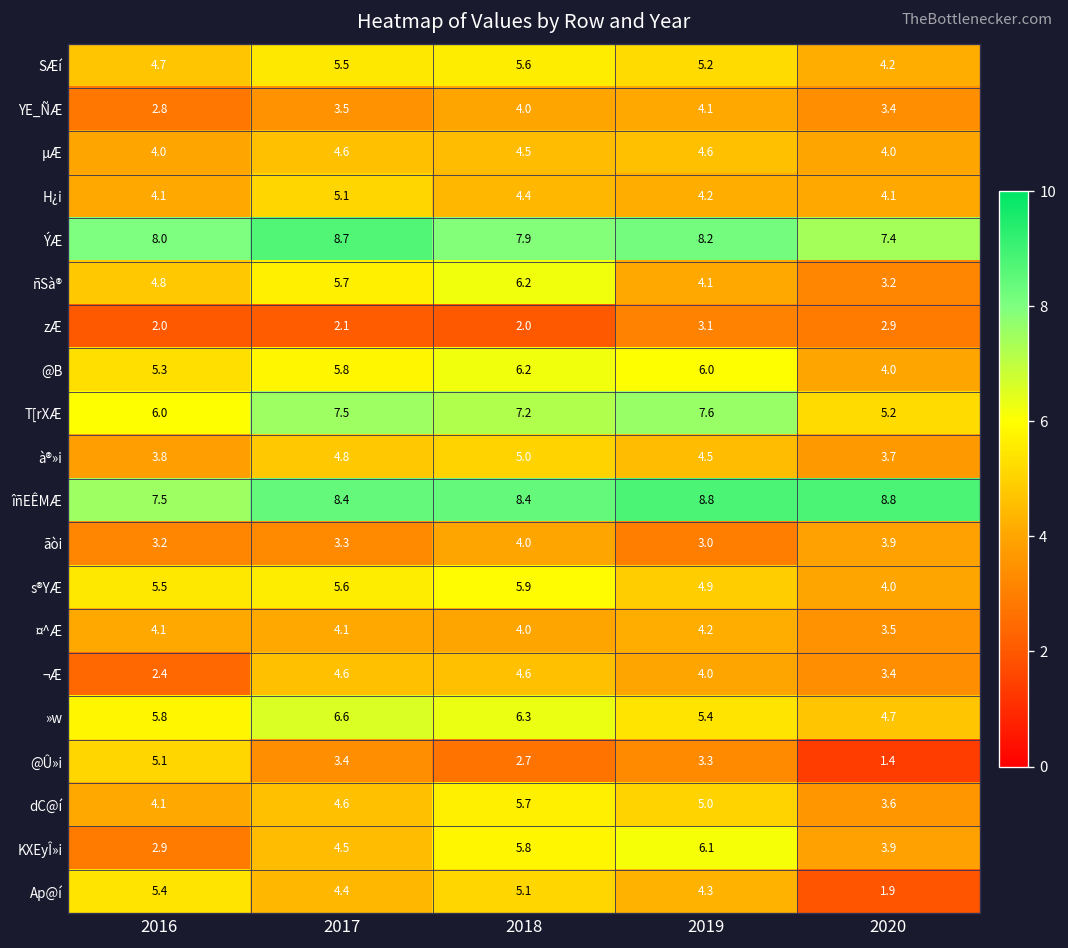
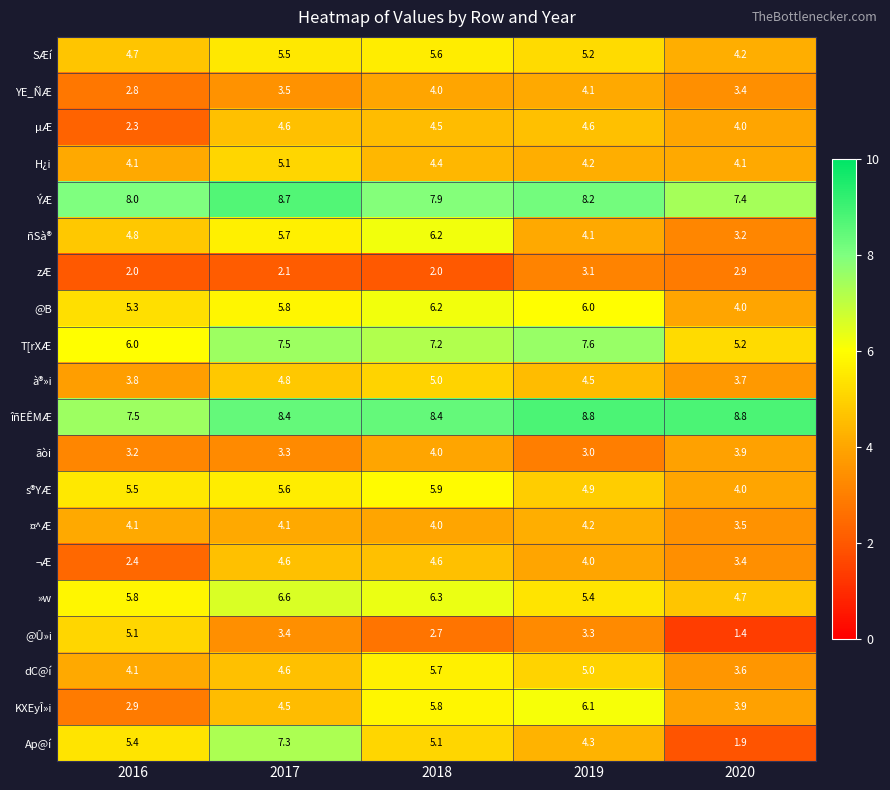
  {
    "SÆí": {
      "2016": 4.7,
      "2017": 5.5,
      "2018": 5.6,
      "2019": 5.2,
      "2020": 4.2
    },
    "YE_ÑÆ": {
      "2016": 2.8,
      "2017": 3.5,
      "2018": 4.0,
      "2019": 4.1,
      "2020": 3.4
    },
    "µÆ": {
-     "2016": 4.0,
+     "2016": 2.3,
      "2017": 4.6,
      "2018": 4.5,
      "2019": 4.6,
      "2020": 4.0
    },
    "H¿i": {
      "2016": 4.1,
      "2017": 5.1,
      "2018": 4.4,
      "2019": 4.2,
      "2020": 4.1
    },
    "ÝÆ": {
      "2016": 8.0,
      "2017": 8.7,
      "2018": 7.9,
      "2019": 8.2,
      "2020": 7.4
    },
    "ñSà®": {
      "2016": 4.8,
      "2017": 5.7,
      "2018": 6.2,
      "2019": 4.1,
      "2020": 3.2
    },
    "zÆ": {
      "2016": 2.0,
      "2017": 2.1,
      "2018": 2.0,
      "2019": 3.1,
      "2020": 2.9
    },
    "@B": {
      "2016": 5.3,
      "2017": 5.8,
      "2018": 6.2,
      "2019": 6.0,
      "2020": 4.0
    },
    "T[rXÆ": {
      "2016": 6.0,
      "2017": 7.5,
      "2018": 7.2,
      "2019": 7.6,
      "2020": 5.2
    },
    "à®»i": {
      "2016": 3.8,
      "2017": 4.8,
      "2018": 5.0,
      "2019": 4.5,
      "2020": 3.7
    },
    "îñEÊMÆ": {
      "2016": 7.5,
      "2017": 8.4,
      "2018": 8.4,
      "2019": 8.8,
      "2020": 8.8
    },
    "ãòi": {
      "2016": 3.2,
      "2017": 3.3,
      "2018": 4.0,
      "2019": 3.0,
      "2020": 3.9
    },
    "s®YÆ": {
      "2016": 5.5,
      "2017": 5.6,
      "2018": 5.9,
      "2019": 4.9,
      "2020": 4.0
    },
    "¤^Æ": {
      "2016": 4.1,
      "2017": 4.1,
      "2018": 4.0,
      "2019": 4.2,
      "2020": 3.5
    },
    "¬Æ": {
      "2016": 2.4,
      "2017": 4.6,
      "2018": 4.6,
      "2019": 4.0,
      "2020": 3.4
    },
    "»w": {
      "2016": 5.8,
      "2017": 6.6,
      "2018": 6.3,
      "2019": 5.4,
      "2020": 4.7
    },
    "@Û»i": {
      "2016": 5.1,
      "2017": 3.4,
      "2018": 2.7,
      "2019": 3.3,
      "2020": 1.4
    },
    "dC@í": {
      "2016": 4.1,
      "2017": 4.6,
      "2018": 5.7,
      "2019": 5.0,
      "2020": 3.6
    },
    "KXEyÎ»i": {
      "2016": 2.9,
      "2017": 4.5,
      "2018": 5.8,
      "2019": 6.1,
      "2020": 3.9
    },
    "Ap@í": {
      "2016": 5.4,
-     "2017": 4.4,
+     "2017": 7.3,
      "2018": 5.1,
      "2019": 4.3,
      "2020": 1.9
    }
  }
